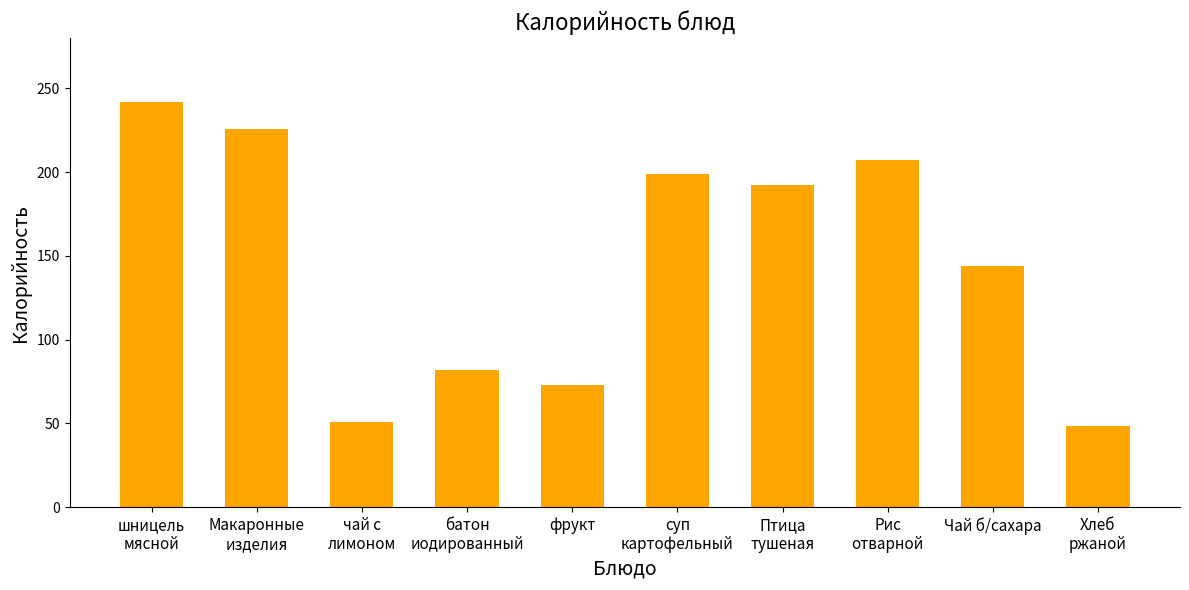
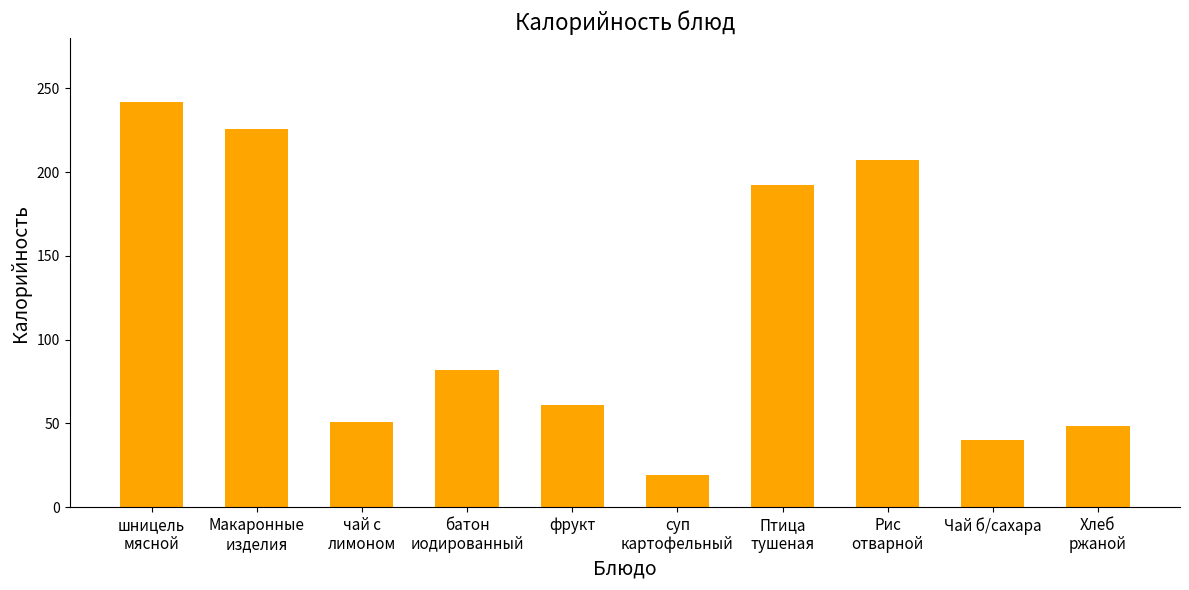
  {
    "шницель мясной": 242,
    "Макаронные изделия": 226,
    "чай с лимоном": 51,
    "батон иодированный": 82,
-   "фрукт": 73,
-   "суп картофельный": 199,
+   "фрукт": 61,
+   "суп картофельный": 19,
    "Птица тушеная": 193,
    "Рис отварной": 208,
-   "Чай б/сахара": 144,
+   "Чай б/сахара": 40,
    "Хлеб ржаной": 49
  }
